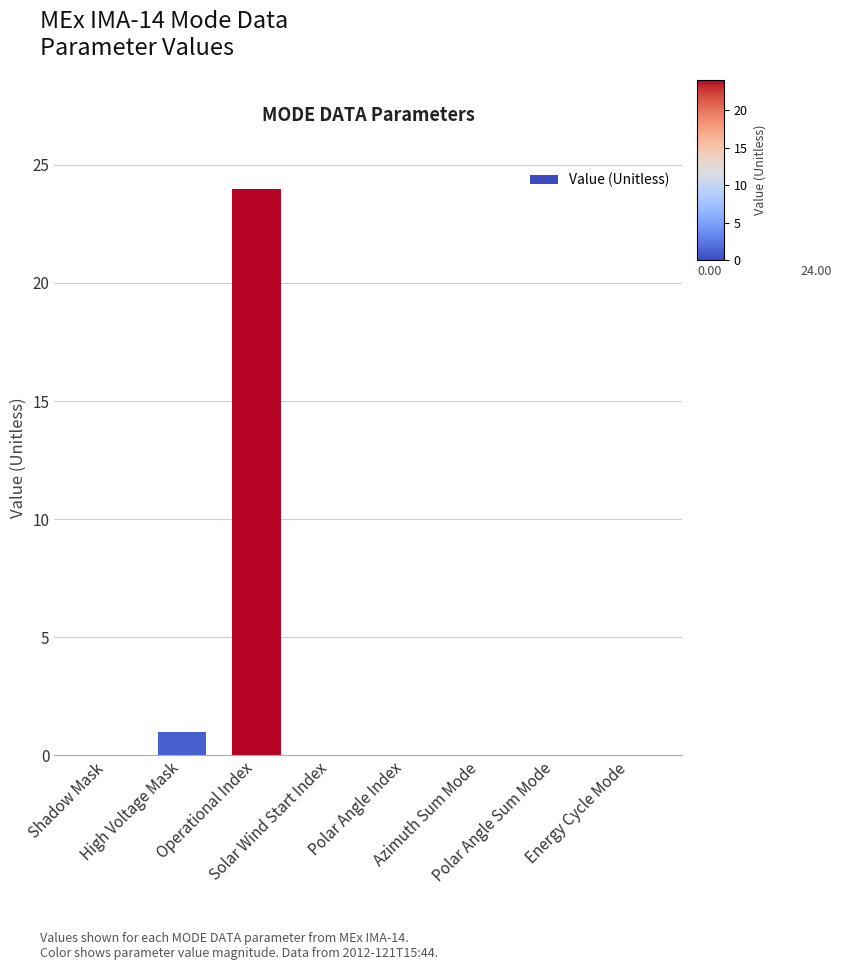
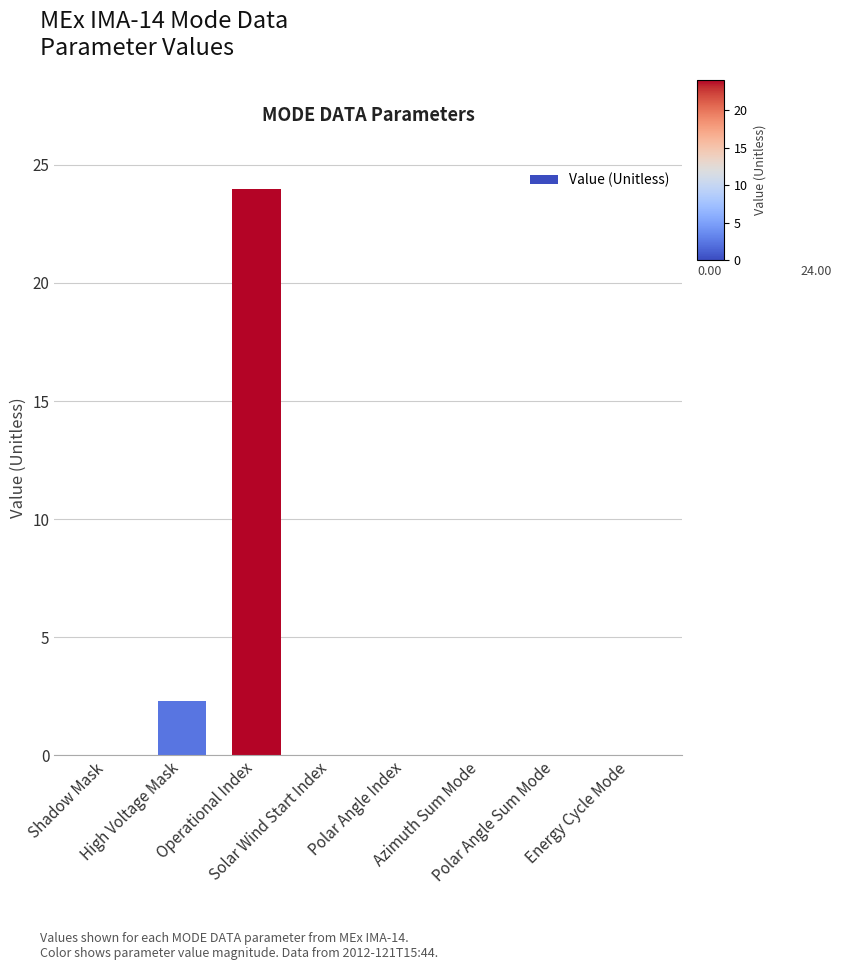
  {
    "Shadow Mask": 0.0,
-   "High Voltage Mask": 1.0,
+   "High Voltage Mask": 2.3,
    "Operational Index": 24.0,
    "Solar Wind Start Index": 0.0,
    "Polar Angle Index": 0.0,
    "Azimuth Sum Mode": 0.0,
    "Polar Angle Sum Mode": 0.0,
    "Energy Cycle Mode": 0.0
  }
